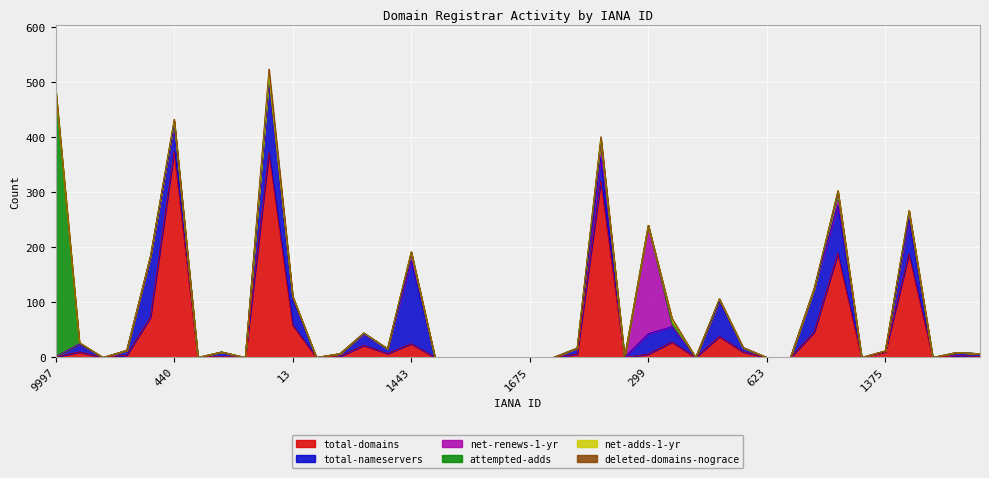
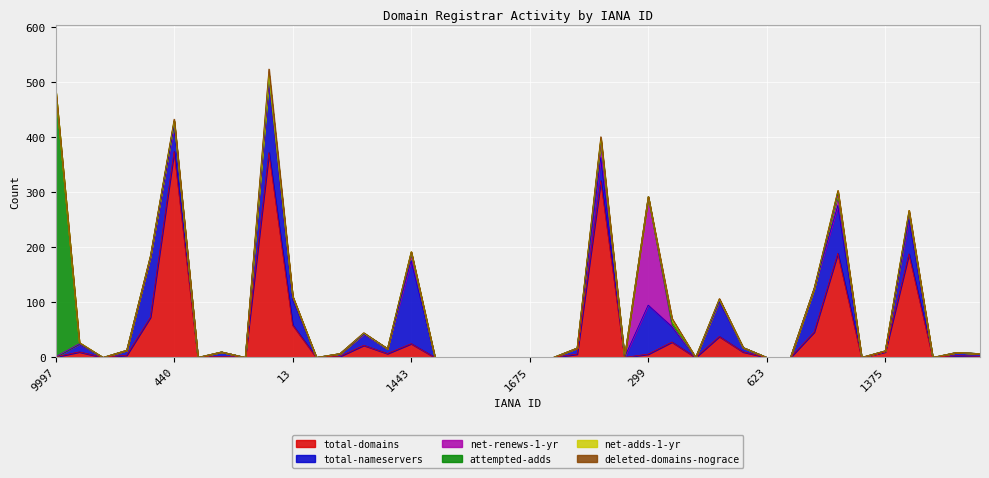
  {
    "total-domains": {
      "440": 370,
      "13": 60,
      "1443": 30,
      "299": 10
    },
    "total-nameservers": {
      "440": 50,
      "1443": 150,
-     "299": 40
+     "299": 90
    }
  }
